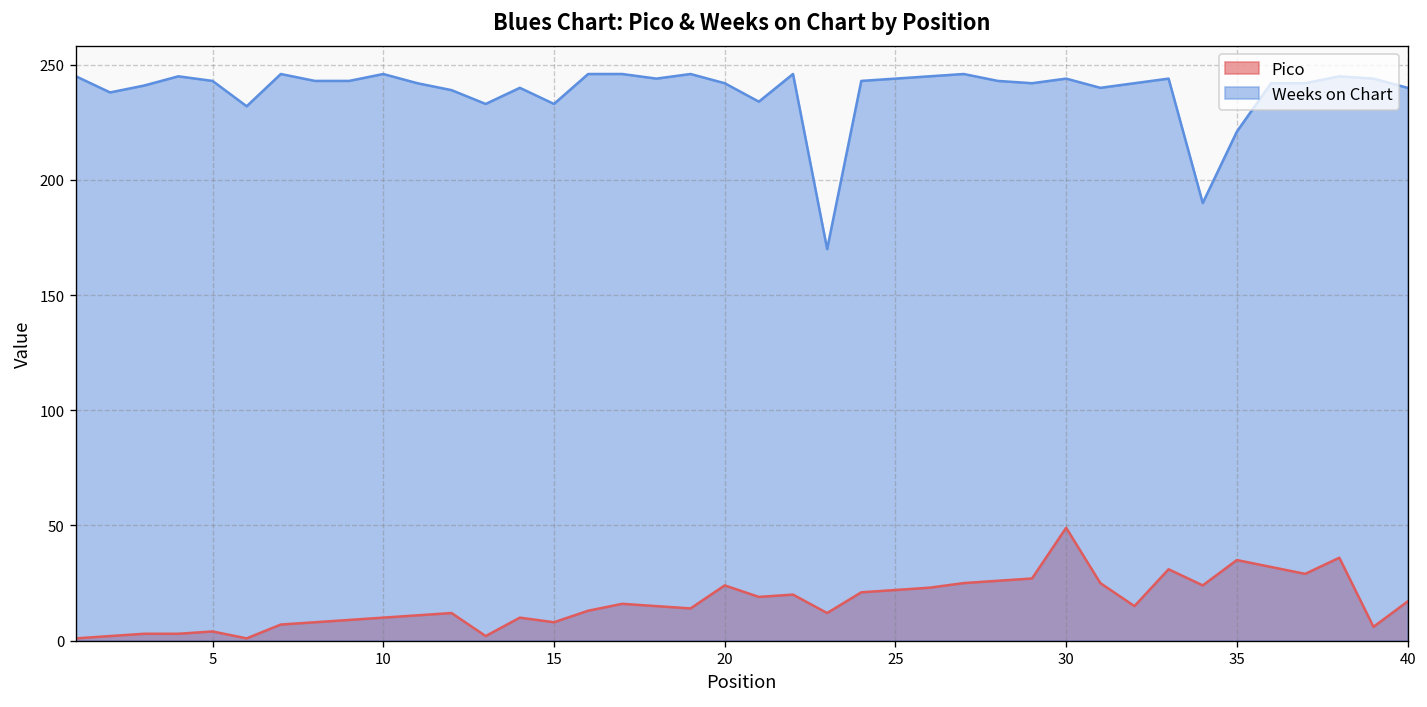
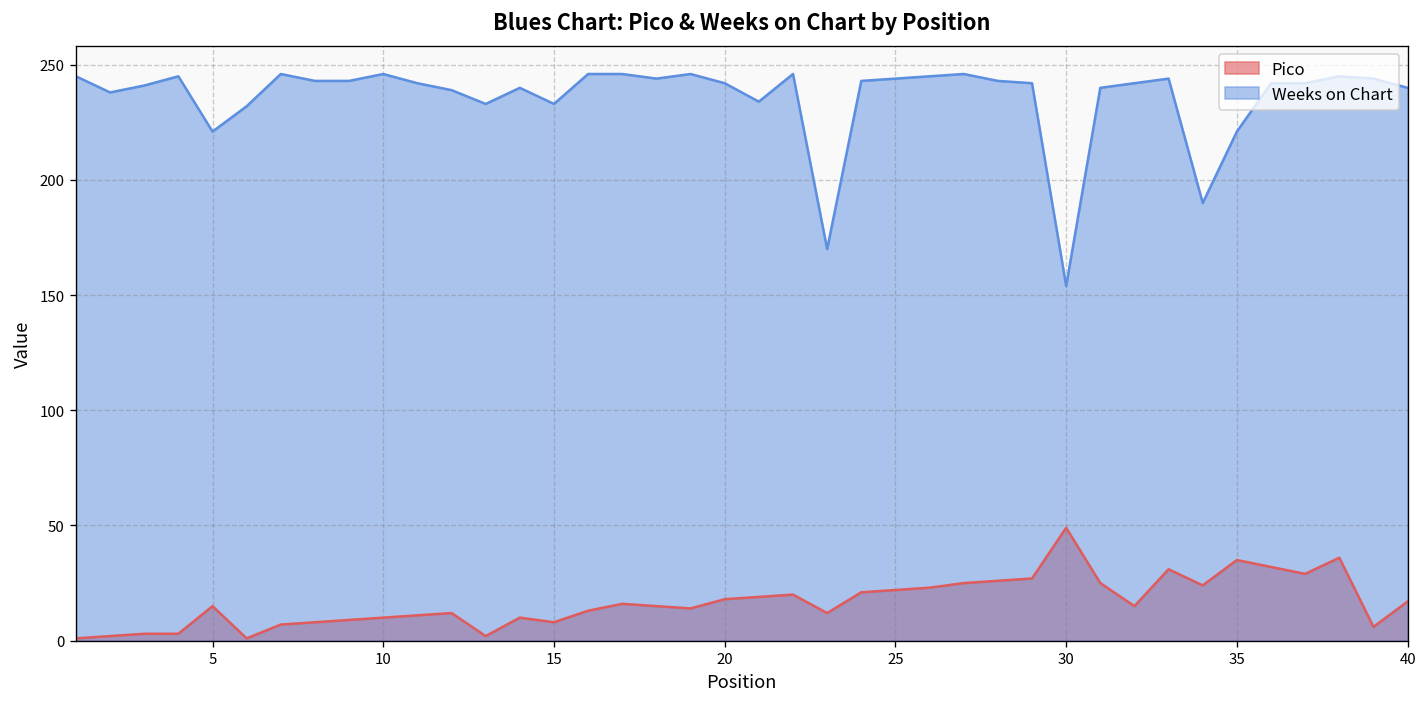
  {
    "Pico": {
-     "5": 4,
+     "5": 15,
      "10": 10,
      "15": 8,
-     "20": 24,
+     "20": 18,
      "25": 22,
      "30": 49,
      "35": 35,
      "40": 17
    },
    "Weeks on Chart": {
-     "5": 243,
+     "5": 221,
      "10": 246,
      "15": 233,
      "20": 242,
      "25": 244,
-     "30": 244,
+     "30": 154,
      "35": 221,
      "40": 240
    }
  }
